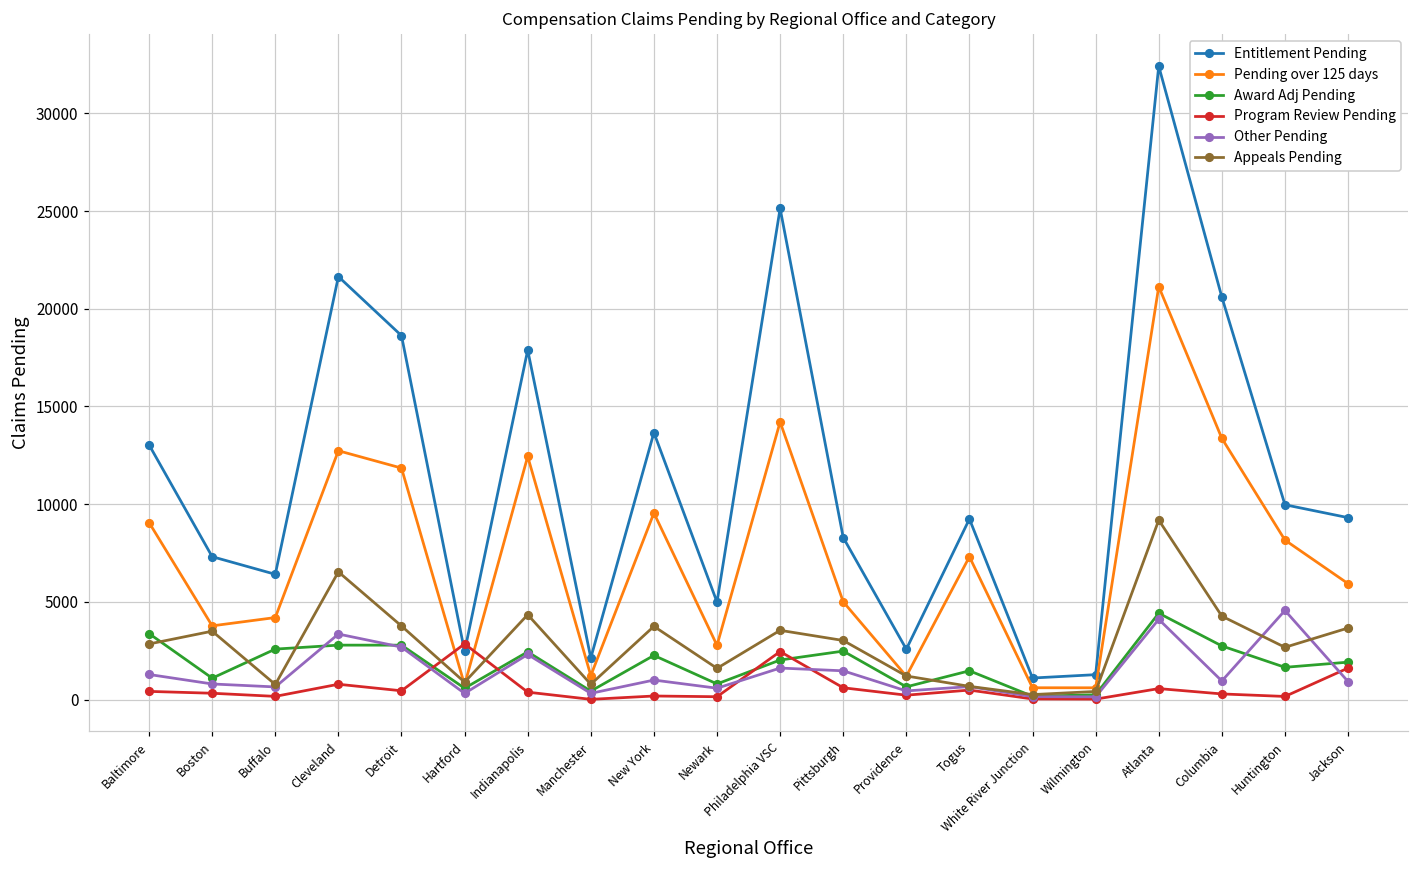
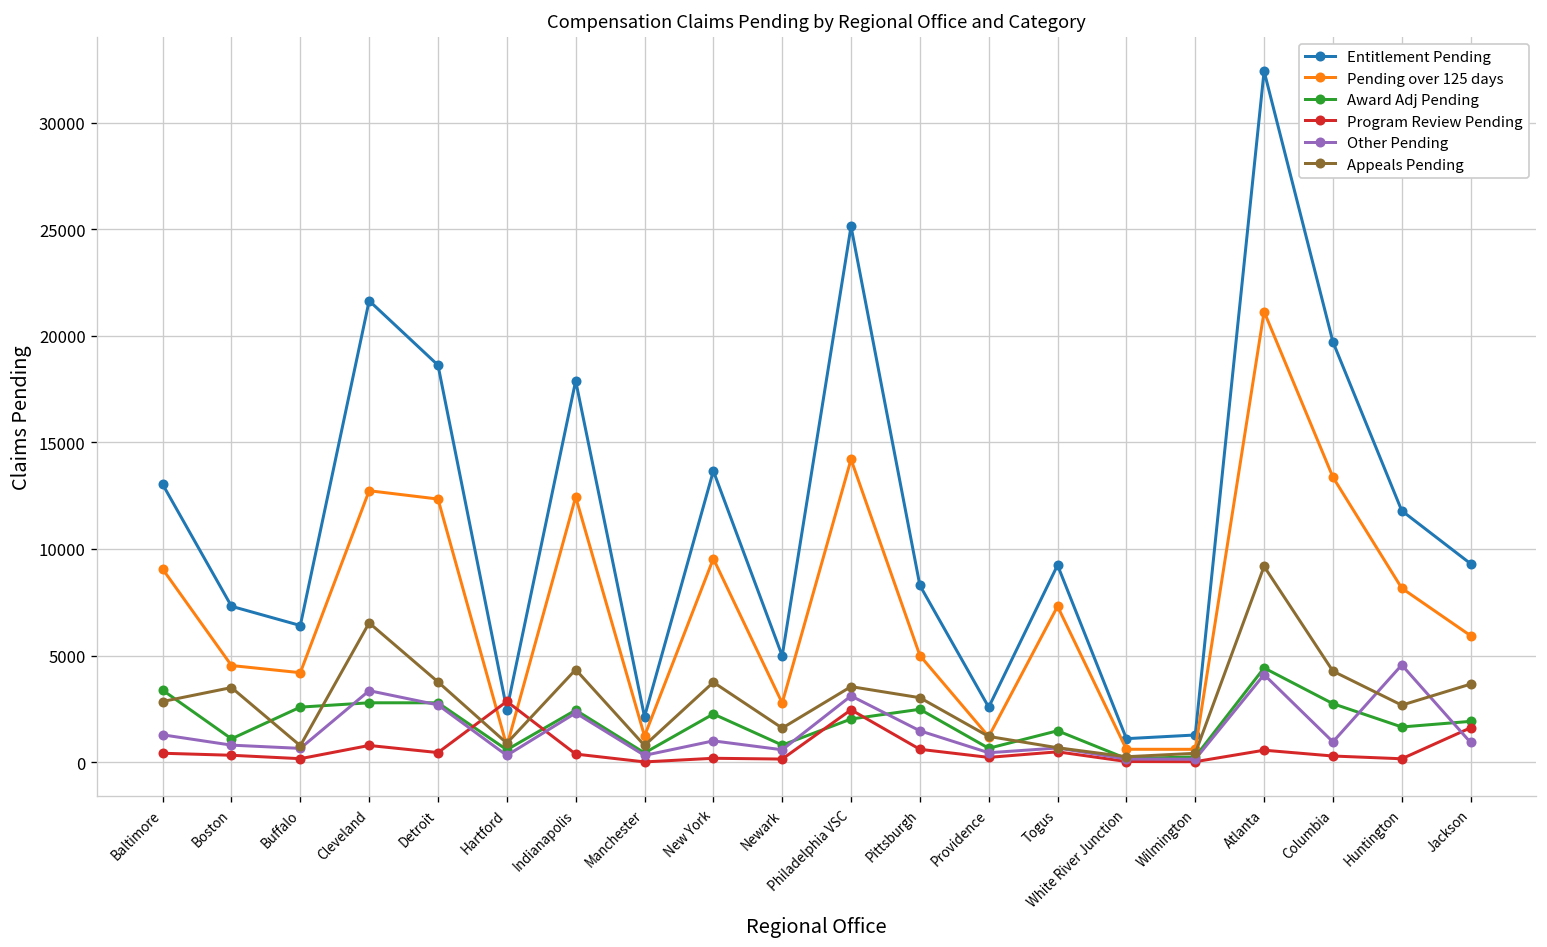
  {
    "Entitlement Pending": {
      "Baltimore": 13000,
      "Boston": 7300,
      "Buffalo": 6400,
      "Cleveland": 21600,
      "Detroit": 18600,
      "Hartford": 2500,
      "Indianapolis": 17900,
      "Manchester": 2100,
      "New York": 13700,
      "Newark": 5000,
      "Philadelphia VSC": 25100,
      "Pittsburgh": 8300,
      "Providence": 2600,
      "Togus": 9200,
      "White River Junction": 1100,
      "Wilmington": 1300,
      "Atlanta": 32400,
-     "Columbia": 20600,
-     "Huntington": 10000,
+     "Columbia": 19700,
+     "Huntington": 11800,
      "Jackson": 9300
    },
    "Pending over 125 days": {
      "Baltimore": 9100,
-     "Boston": 3800,
+     "Boston": 4500,
      "Buffalo": 4200,
      "Cleveland": 12700,
-     "Detroit": 11800,
+     "Detroit": 12300,
      "Indianapolis": 12400,
      "Manchester": 1200,
      "New York": 9500,
      "Newark": 2800,
      "Philadelphia VSC": 14200,
      "Pittsburgh": 5000,
      "Togus": 7300,
      "White River Junction": 600,
      "Wilmington": 600,
      "Atlanta": 21100,
      "Columbia": 13400,
      "Huntington": 8200,
      "Jackson": 5900
    },
    "Award Adj Pending": {
      "Baltimore": 3400,
      "Boston": 1100,
      "Buffalo": 2600,
      "Cleveland": 2800,
      "Hartford": 600,
      "New York": 2300,
      "Newark": 800,
      "Philadelphia VSC": 2000,
      "Pittsburgh": 2500,
      "Providence": 700,
      "Togus": 1500,
      "Atlanta": 4400,
      "Columbia": 2700,
      "Huntington": 1600,
      "Jackson": 1900
    },
    "Program Review Pending": {
      "Baltimore": 400,
      "Boston": 300,
      "Buffalo": 200,
      "Cleveland": 800,
      "Detroit": 400,
      "Hartford": 2800,
      "Indianapolis": 400,
      "Manchester": 0,
      "New York": 200,
      "Newark": 100,
      "Philadelphia VSC": 2500,
      "Pittsburgh": 600,
      "Providence": 200,
      "Togus": 500,
      "Atlanta": 600,
      "Columbia": 300,
      "Huntington": 200,
      "Jackson": 1600
    },
    "Other Pending": {
      "Baltimore": 1300,
      "Boston": 800,
      "Cleveland": 3400,
      "Hartford": 300,
      "New York": 1000,
      "Newark": 600,
-     "Philadelphia VSC": 1600,
+     "Philadelphia VSC": 3100,
      "Pittsburgh": 1500,
      "Providence": 400,
      "Atlanta": 4100,
      "Columbia": 1000,
      "Huntington": 4600,
      "Jackson": 900
    },
    "Appeals Pending": {
      "Baltimore": 2800,
      "Boston": 3500,
      "Cleveland": 6500,
      "Detroit": 3800,
      "Indianapolis": 4300,
      "Manchester": 800,
      "New York": 3700,
      "Newark": 1600,
      "Philadelphia VSC": 3500,
      "Pittsburgh": 3000,
      "Wilmington": 400,
      "Atlanta": 9200,
      "Columbia": 4300,
      "Huntington": 2700,
      "Jackson": 3700
    }
  }
